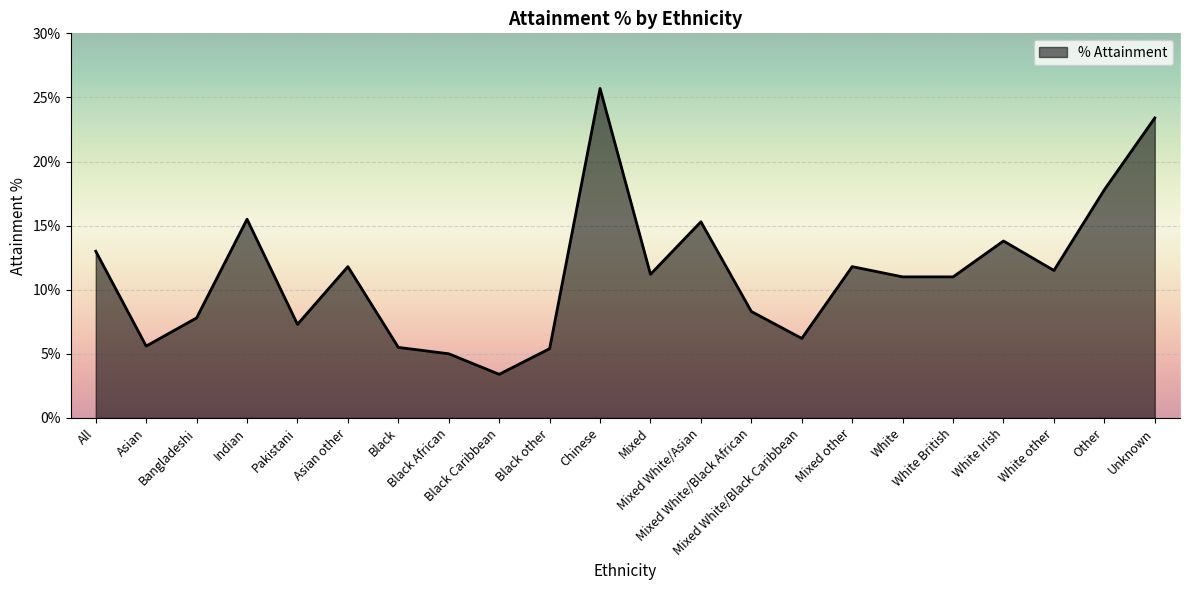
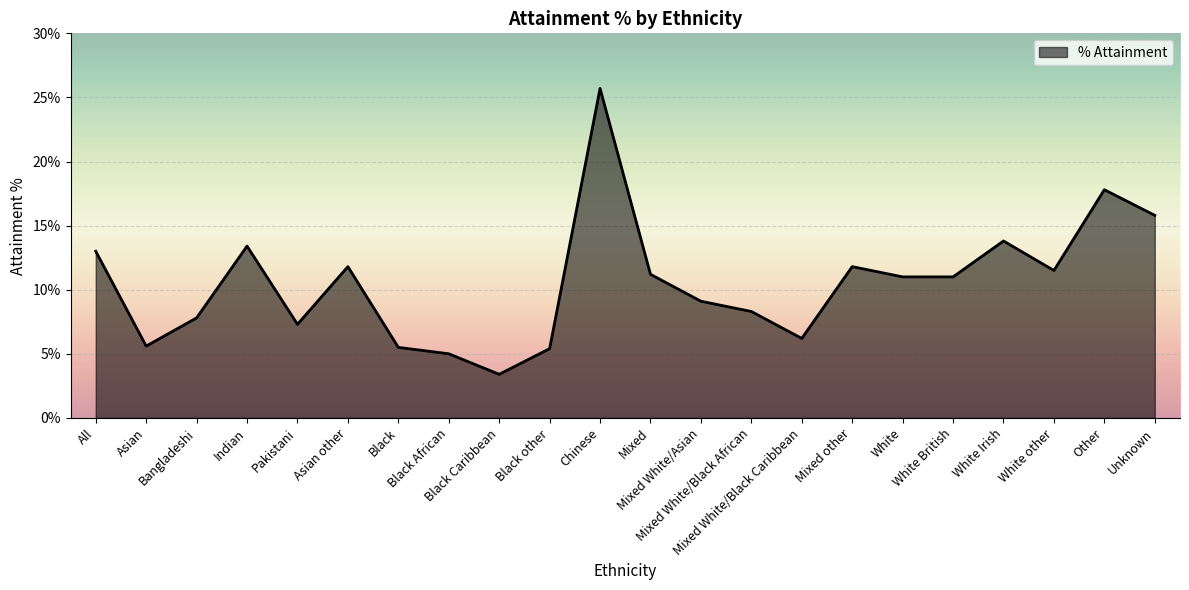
  {
    "All": "13.0%",
    "Asian": "5.6%",
    "Bangladeshi": "7.8%",
-   "Indian": "15.5%",
+   "Indian": "13.4%",
    "Pakistani": "7.3%",
    "Asian other": "11.8%",
    "Black": "5.5%",
    "Black African": "5.0%",
    "Black Caribbean": "3.4%",
    "Black other": "5.4%",
    "Chinese": "25.7%",
    "Mixed": "11.2%",
-   "Mixed White/Asian": "15.3%",
+   "Mixed White/Asian": "9.1%",
    "Mixed White/Black African": "8.3%",
    "Mixed White/Black Caribbean": "6.2%",
    "Mixed other": "11.8%",
    "White": "11.0%",
    "White British": "11.0%",
    "White Irish": "13.8%",
    "White other": "11.5%",
    "Other": "17.8%",
-   "Unknown": "23.4%"
+   "Unknown": "15.8%"
  }
